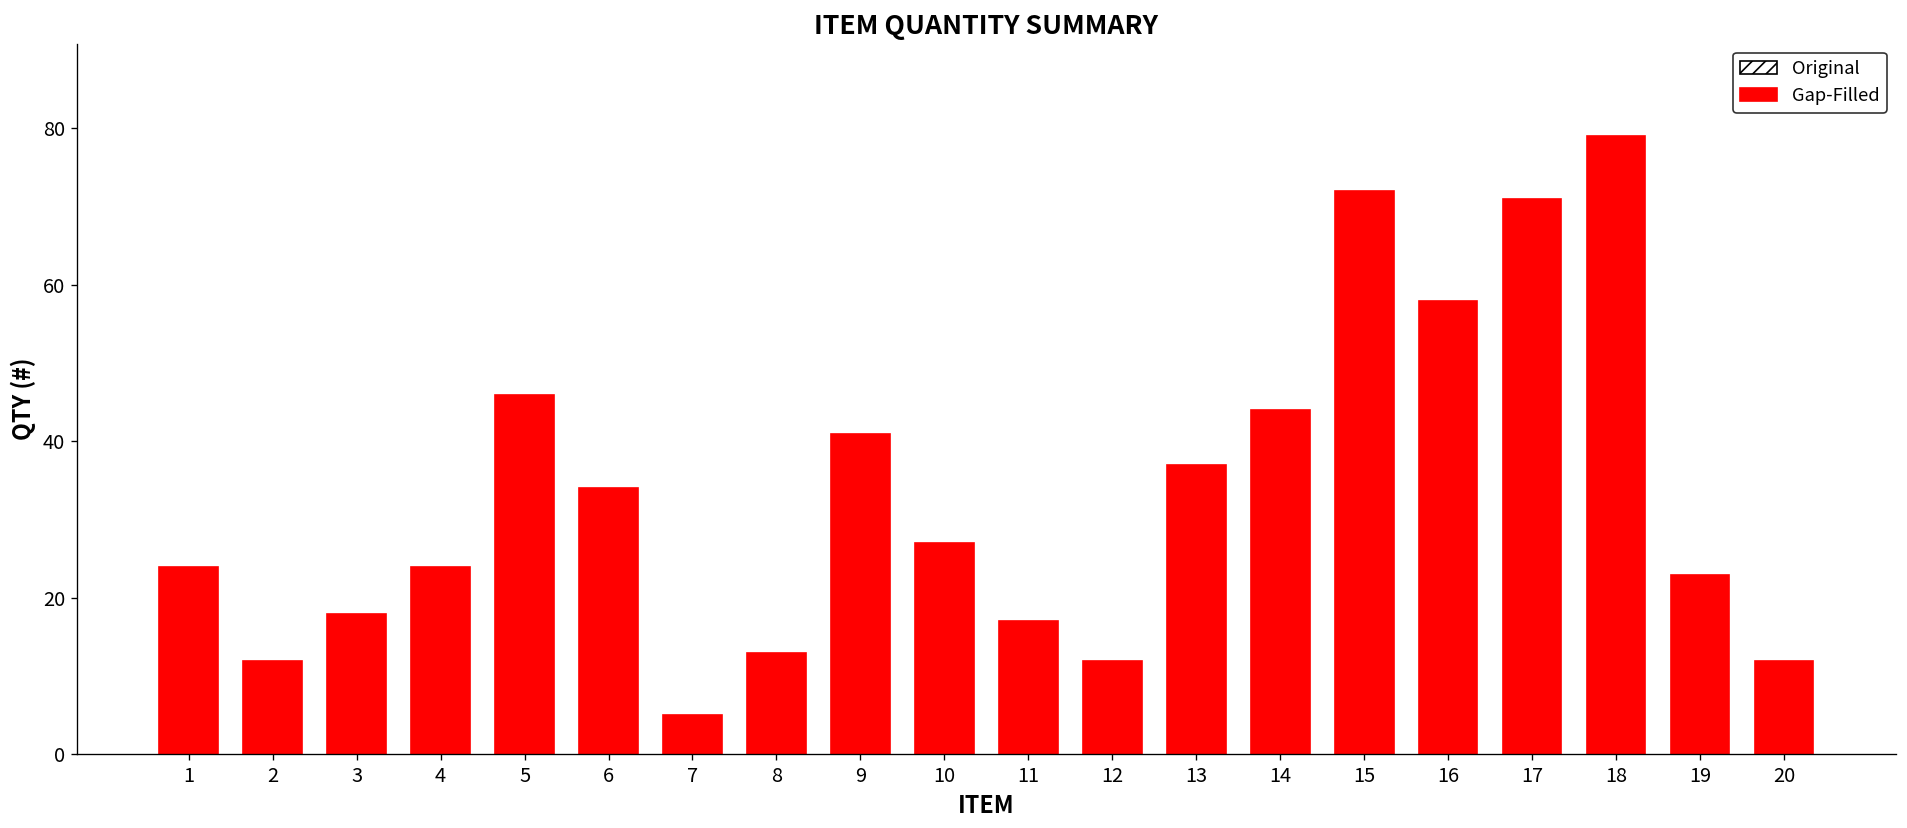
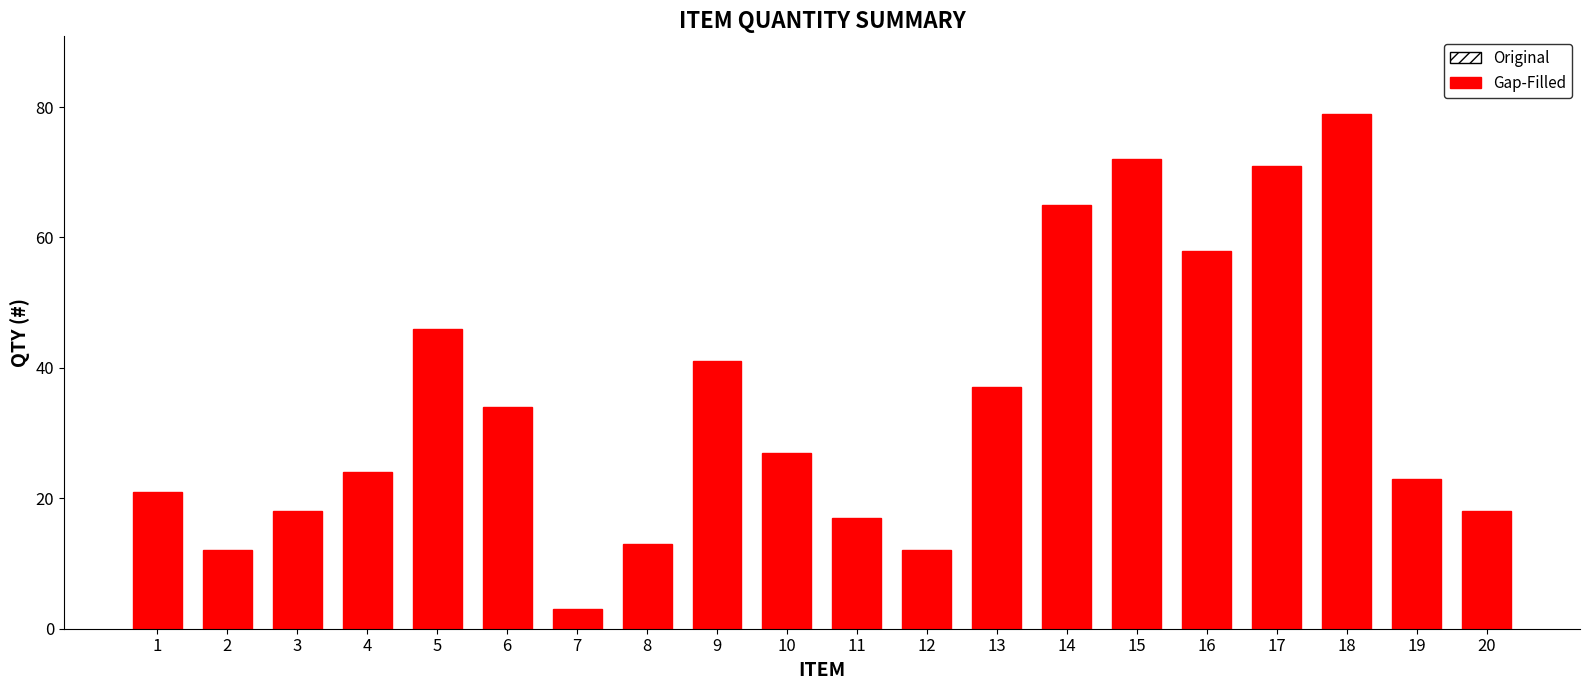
  {
-   "1": 24,
+   "1": 21,
    "2": 12,
    "3": 18,
    "4": 24,
    "5": 46,
    "6": 34,
-   "7": 5,
+   "7": 3,
    "8": 13,
    "9": 41,
    "10": 27,
    "11": 17,
    "12": 12,
    "13": 37,
-   "14": 44,
+   "14": 65,
    "15": 72,
    "16": 58,
    "17": 71,
    "18": 79,
    "19": 23,
-   "20": 12
+   "20": 18
  }
